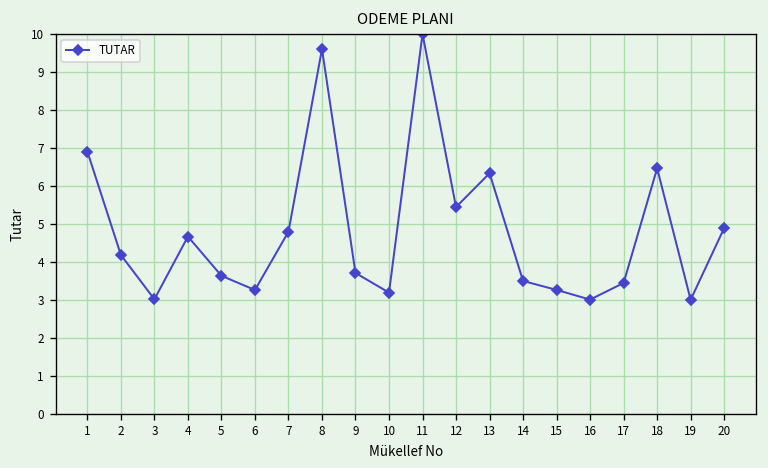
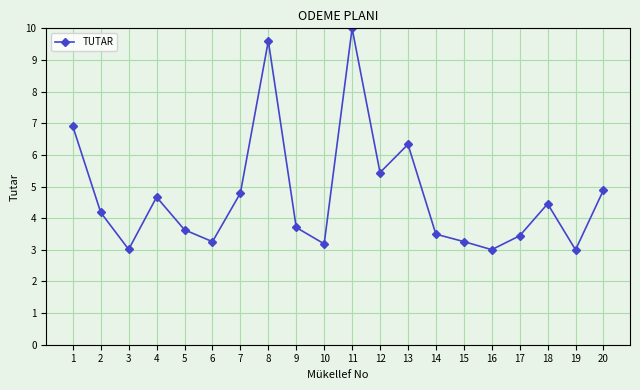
  {
    "1": 6.9,
    "2": 4.2,
    "3": 3.0,
    "4": 4.7,
    "5": 3.6,
    "6": 3.3,
    "7": 4.8,
    "8": 9.6,
    "9": 3.7,
    "10": 3.2,
    "11": 10.0,
    "12": 5.4,
    "13": 6.3,
    "14": 3.5,
    "15": 3.3,
    "16": 3.0,
    "17": 3.4,
-   "18": 6.5,
+   "18": 4.5,
    "19": 3.0,
    "20": 4.9
  }
